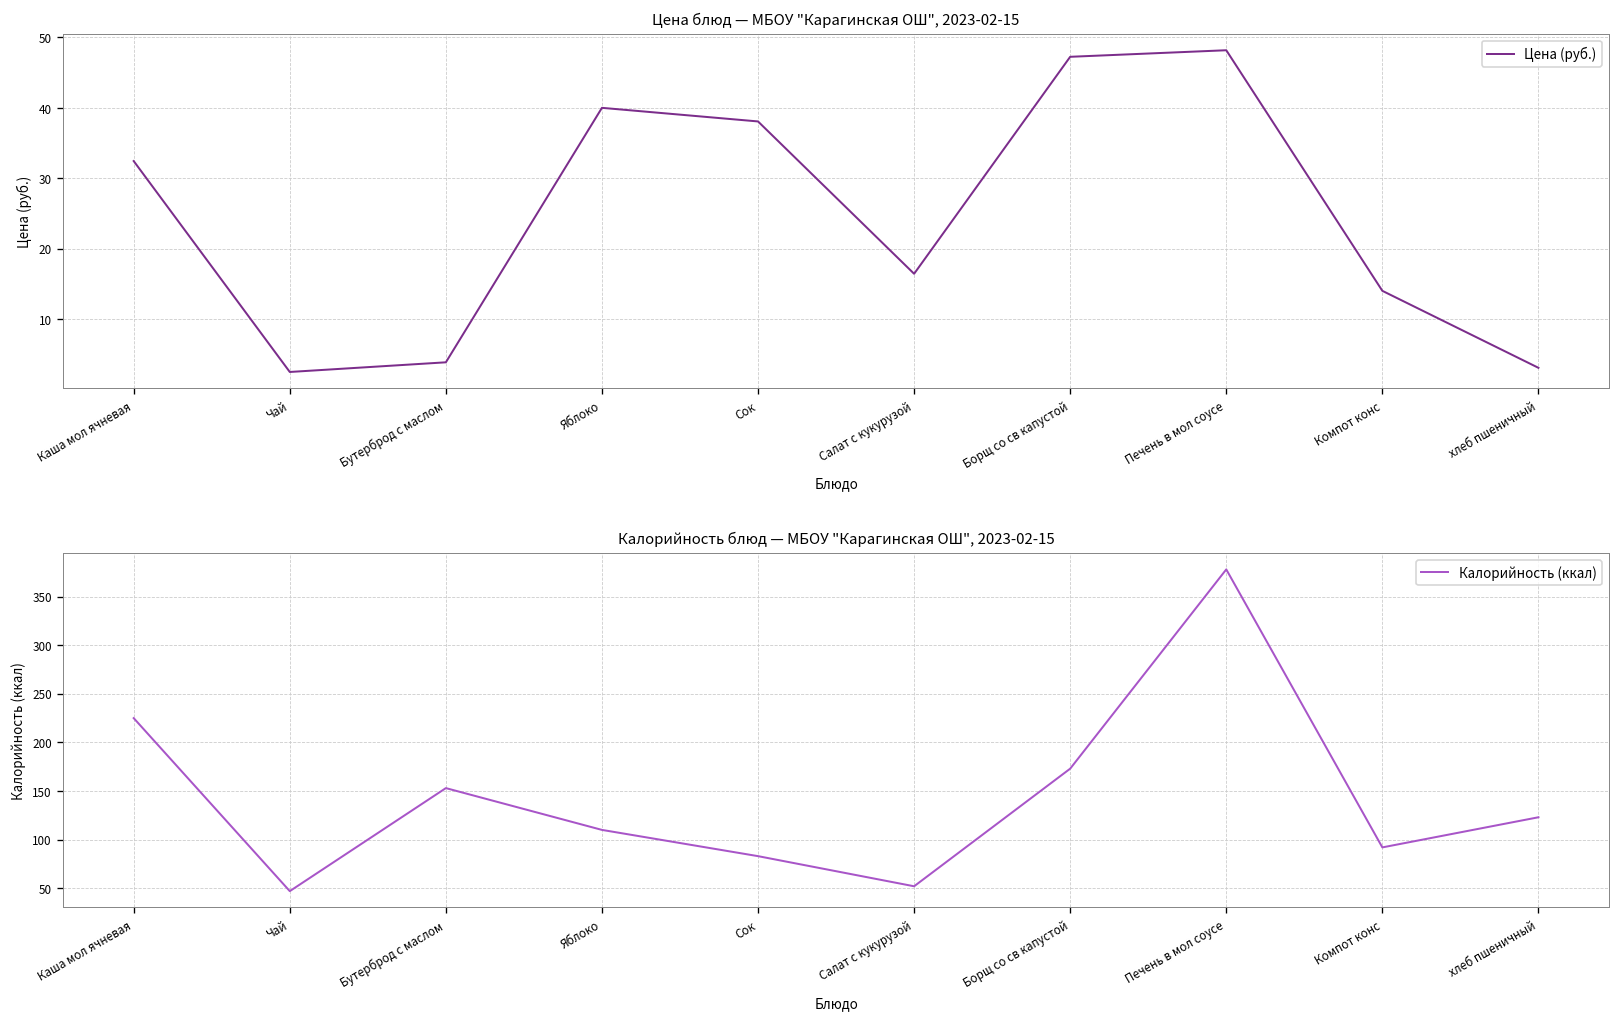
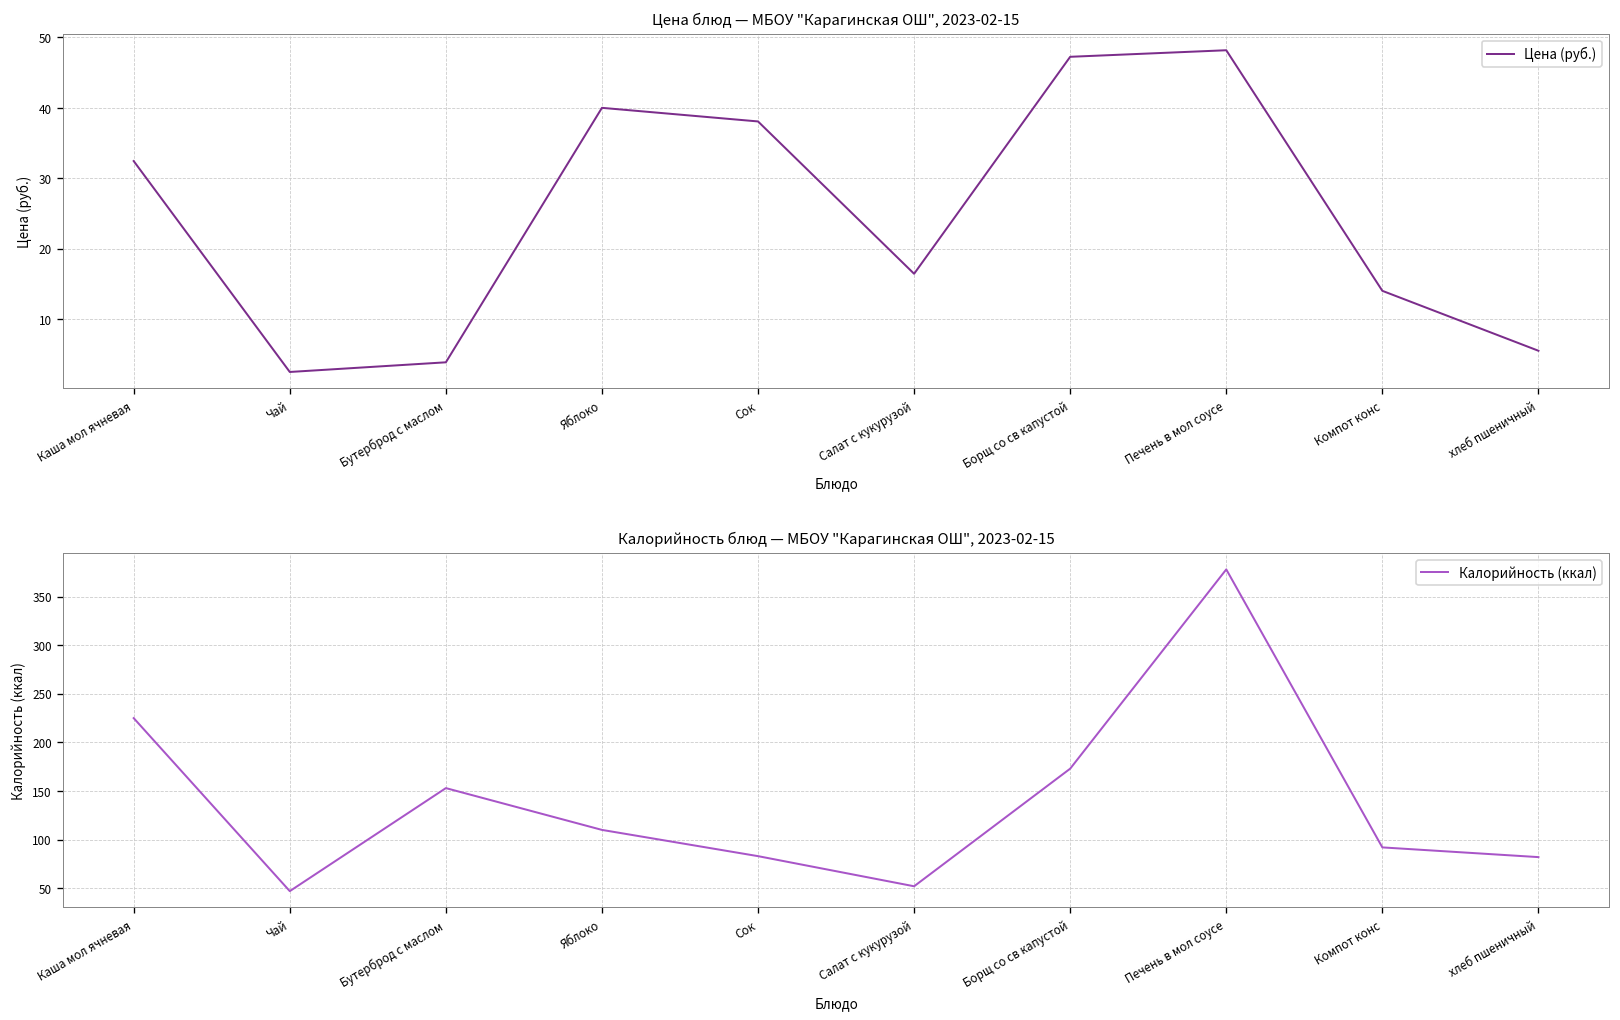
  {
    "Цена блюд — МБОУ \"Карагинская ОШ\", 2023-02-15": {
      "Каша мол ячневая": 32,
      "Чай": 3,
      "Бутерброд с маслом": 4,
      "Яблоко": 40,
      "Сок": 38,
      "Салат с кукурузой": 16,
      "Борщ со св капустой": 47,
      "Печень в мол соусе": 48,
      "Компот конс": 14,
-     "хлеб пшеничный": 3
+     "хлеб пшеничный": 6
    },
    "Калорийность блюд — МБОУ \"Карагинская ОШ\", 2023-02-15": {
      "Каша мол ячневая": 230,
      "Чай": 50,
      "Бутерброд с маслом": 150,
      "Яблоко": 110,
      "Сок": 80,
      "Салат с кукурузой": 50,
      "Борщ со св капустой": 170,
      "Печень в мол соусе": 380,
      "Компот конс": 90,
-     "хлеб пшеничный": 120
+     "хлеб пшеничный": 80
    }
  }
